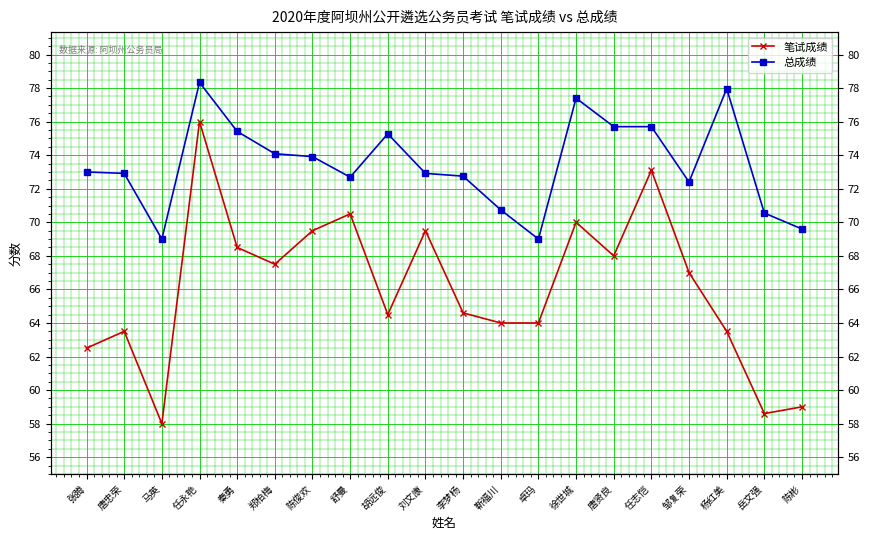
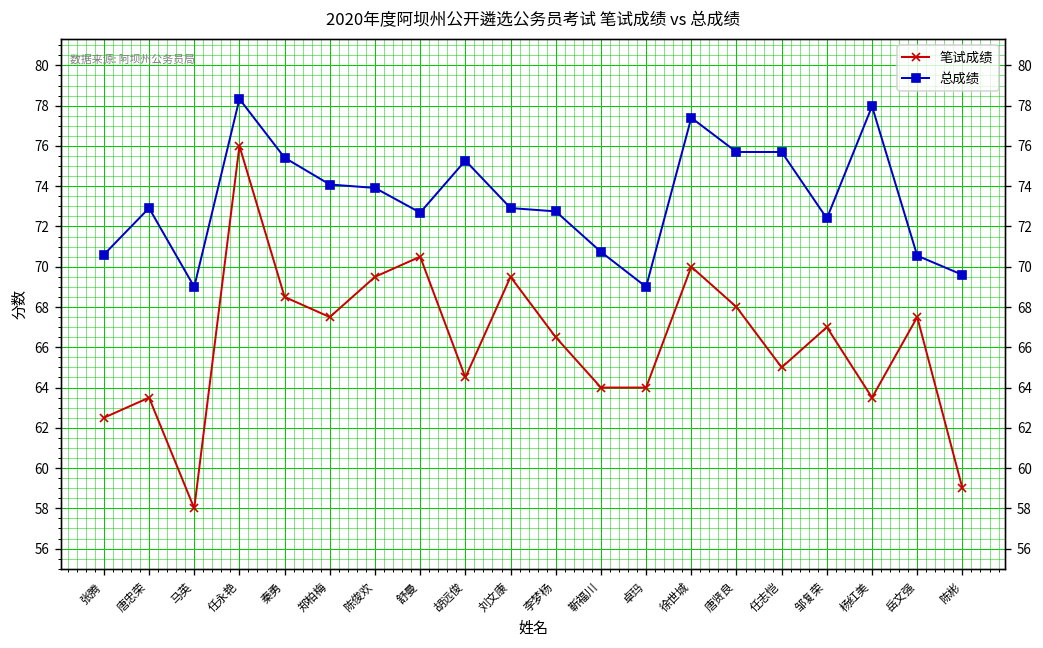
  {
    "笔试成绩": {
      "张腾": 62.5,
      "唐忠荣": 63.5,
      "马英": 58.0,
      "任永艳": 76.0,
      "秦勇": 68.5,
      "郑柏梅": 67.5,
      "陈俊欢": 69.5,
      "舒曼": 70.5,
      "胡远俊": 64.5,
      "刘文康": 69.5,
-     "李梦杨": 64.6,
+     "李梦杨": 66.5,
      "靳福川": 64.0,
      "卓玛": 64.0,
      "徐世城": 70.0,
      "唐贤良": 68.0,
-     "任志恺": 73.1,
+     "任志恺": 65.0,
      "邹复荣": 67.0,
      "杨红美": 63.5,
-     "岳文强": 58.6,
+     "岳文强": 67.5,
      "陈彬": 59.0
    },
    "总成绩": {
-     "张腾": 73.0,
+     "张腾": 70.6,
      "唐忠荣": 72.9,
      "马英": 69.0,
      "任永艳": 78.3,
      "秦勇": 75.4,
      "郑柏梅": 74.1,
      "陈俊欢": 73.9,
      "舒曼": 72.7,
      "胡远俊": 75.3,
      "刘文康": 72.9,
      "李梦杨": 72.8,
      "靳福川": 70.7,
      "卓玛": 69.0,
      "徐世城": 77.4,
      "唐贤良": 75.7,
      "任志恺": 75.7,
      "邹复荣": 72.4,
      "杨红美": 78.0,
      "岳文强": 70.6,
      "陈彬": 69.6
    }
  }
